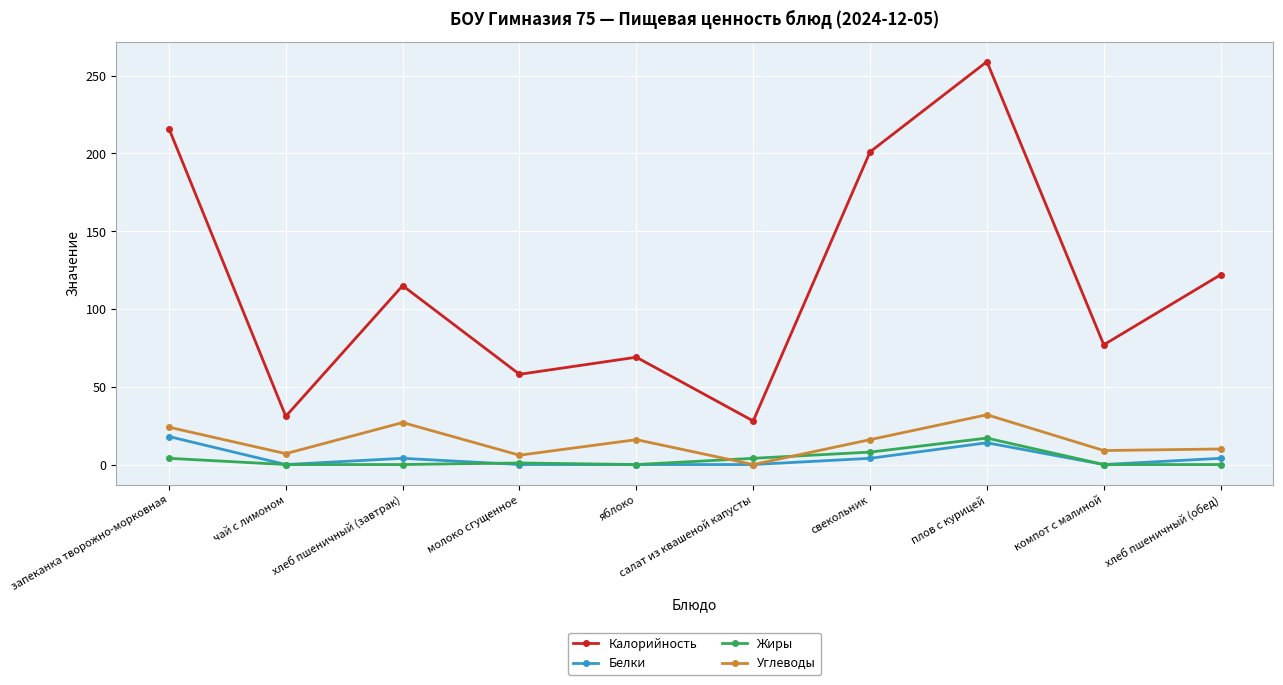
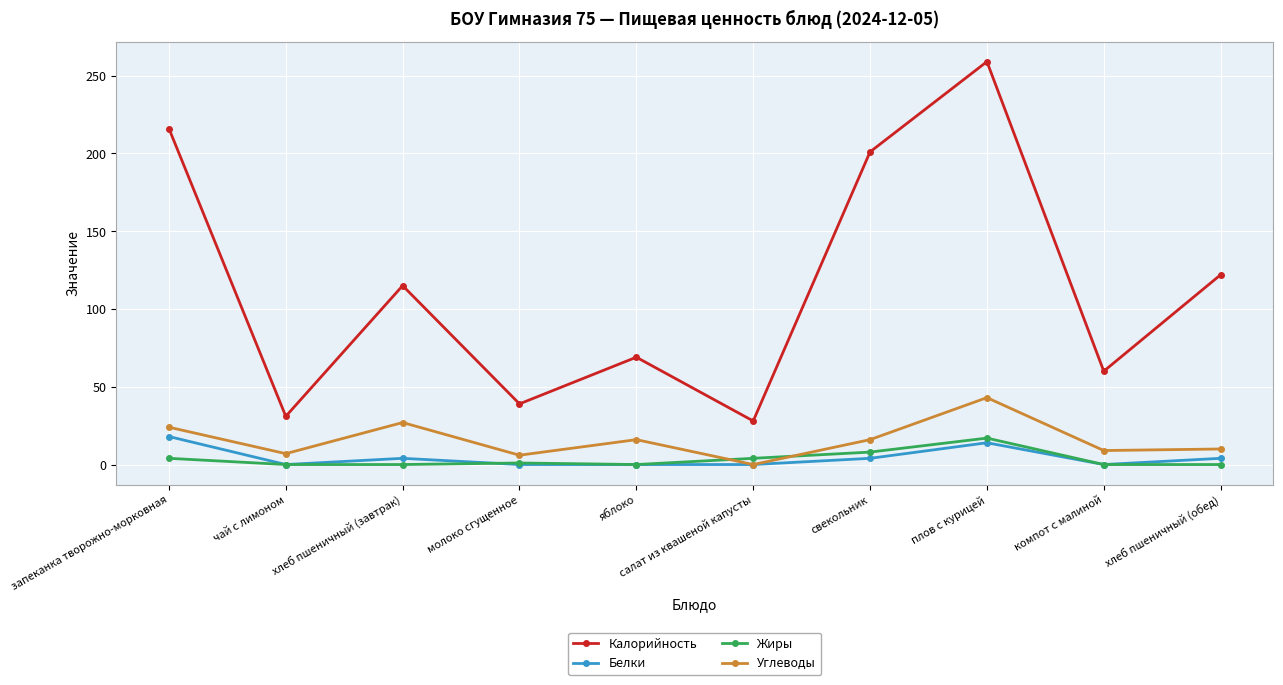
  {
    "Калорийность": {
      "запеканка творожно-морковная": 216,
      "чай с лимоном": 31,
      "хлеб пшеничный (завтрак)": 115,
-     "молоко сгущенное": 58,
+     "молоко сгущенное": 39,
      "яблоко": 69,
      "салат из квашеной капусты": 28,
      "свекольник": 201,
      "плов с курицей": 259,
-     "компот с малиной": 77,
+     "компот с малиной": 60,
      "хлеб пшеничный (обед)": 122
    },
    "Белки": {
      "запеканка творожно-морковная": 18,
      "хлеб пшеничный (завтрак)": 4,
      "свекольник": 4,
      "плов с курицей": 14,
      "хлеб пшеничный (обед)": 4
    },
    "Жиры": {
      "запеканка творожно-морковная": 4,
      "хлеб пшеничный (завтрак)": 0,
      "салат из квашеной капусты": 4,
      "свекольник": 8,
      "плов с курицей": 17,
      "хлеб пшеничный (обед)": 0
    },
    "Углеводы": {
      "запеканка творожно-морковная": 24,
      "чай с лимоном": 7,
      "хлеб пшеничный (завтрак)": 27,
      "молоко сгущенное": 6,
      "яблоко": 16,
      "свекольник": 16,
-     "плов с курицей": 32,
+     "плов с курицей": 43,
      "компот с малиной": 9,
      "хлеб пшеничный (обед)": 10
    }
  }
